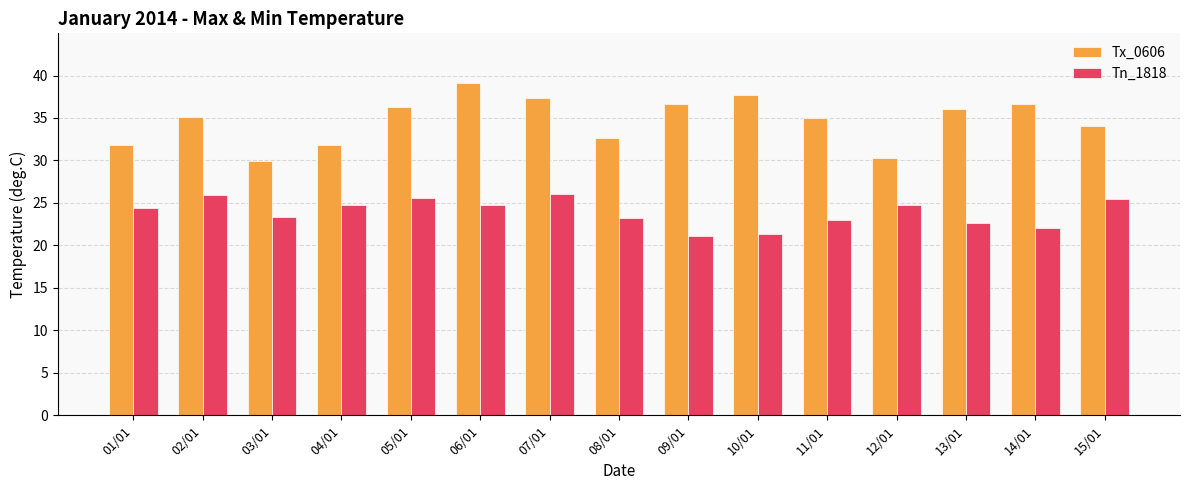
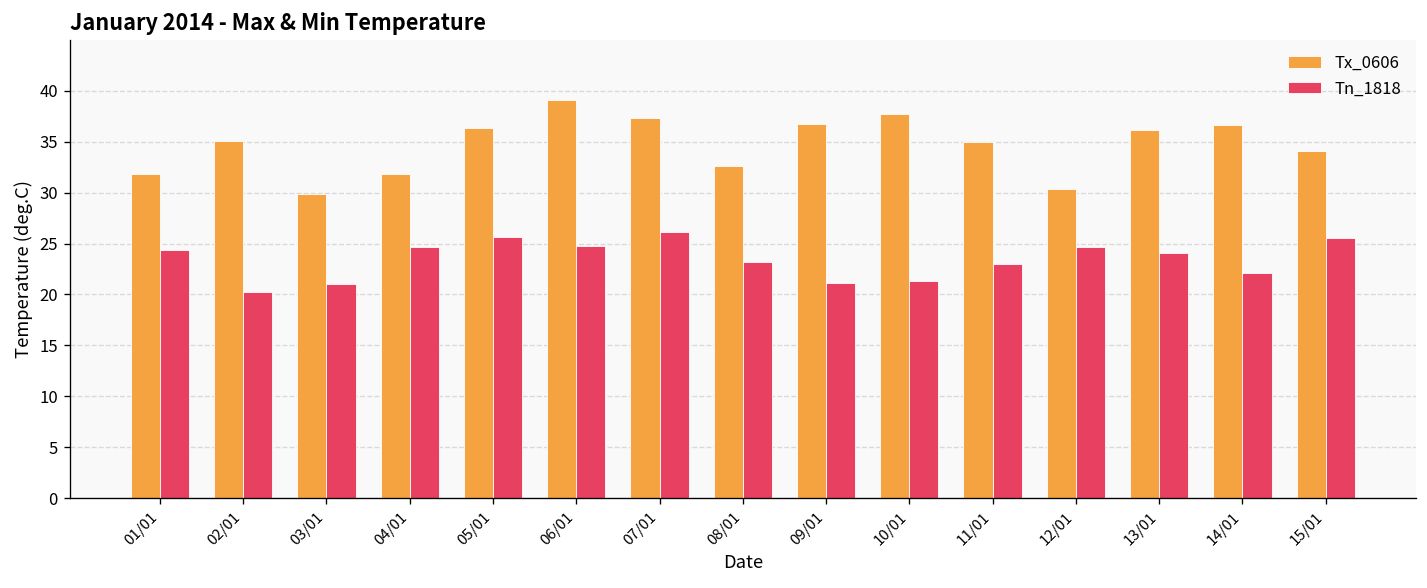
  {
    "Tx_0606": {
      "01/01": 32,
      "02/01": 35,
      "03/01": 30,
      "04/01": 32,
      "05/01": 36,
      "06/01": 39,
      "07/01": 37,
      "08/01": 33,
      "09/01": 37,
      "10/01": 38,
      "11/01": 35,
      "12/01": 30,
      "13/01": 36,
      "14/01": 37,
      "15/01": 34
    },
    "Tn_1818": {
      "01/01": 24,
-     "02/01": 26,
-     "03/01": 23,
+     "02/01": 20,
+     "03/01": 21,
      "04/01": 25,
      "05/01": 26,
      "06/01": 25,
      "07/01": 26,
      "08/01": 23,
      "09/01": 21,
      "10/01": 21,
      "11/01": 23,
      "12/01": 25,
-     "13/01": 23,
+     "13/01": 24,
      "14/01": 22,
      "15/01": 26
    }
  }
